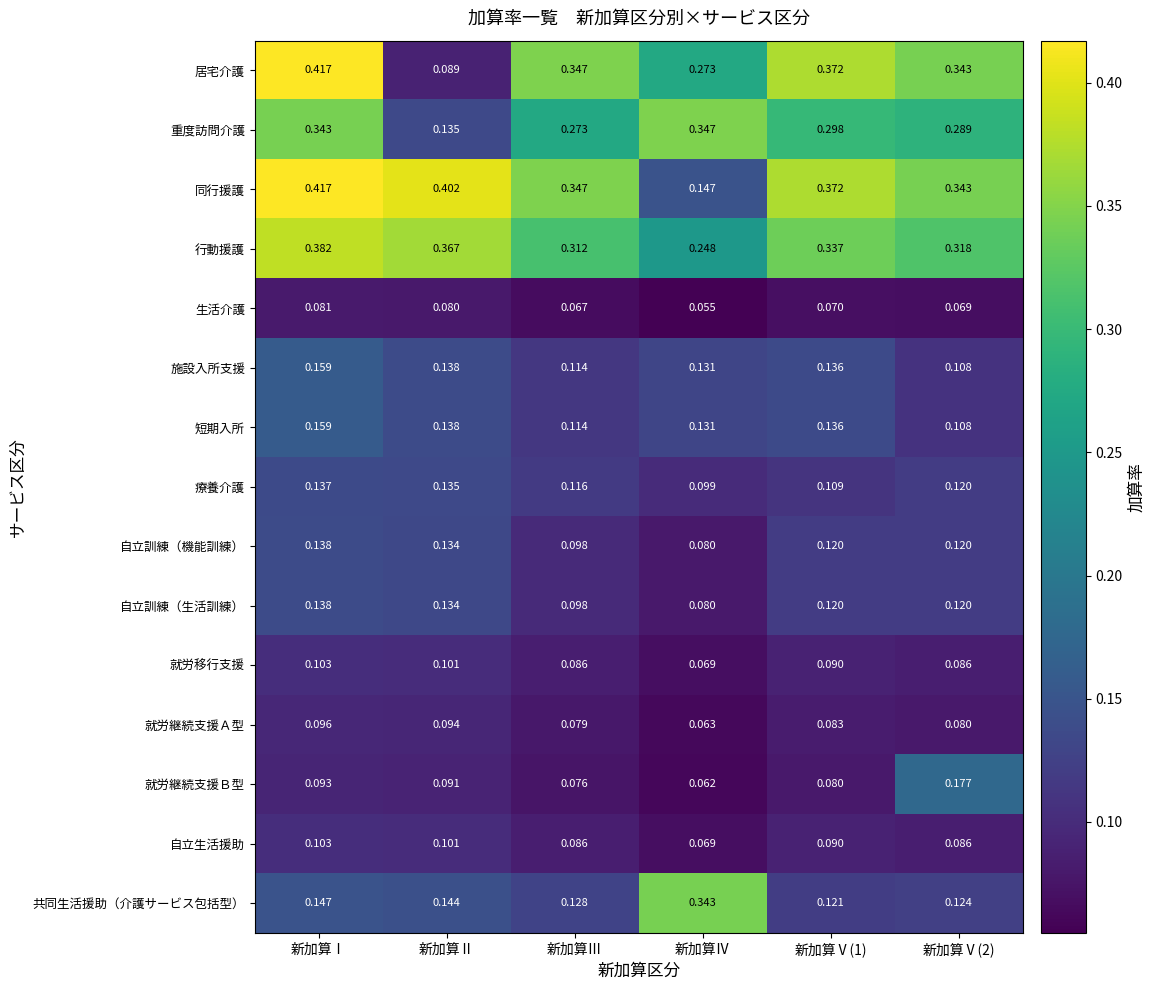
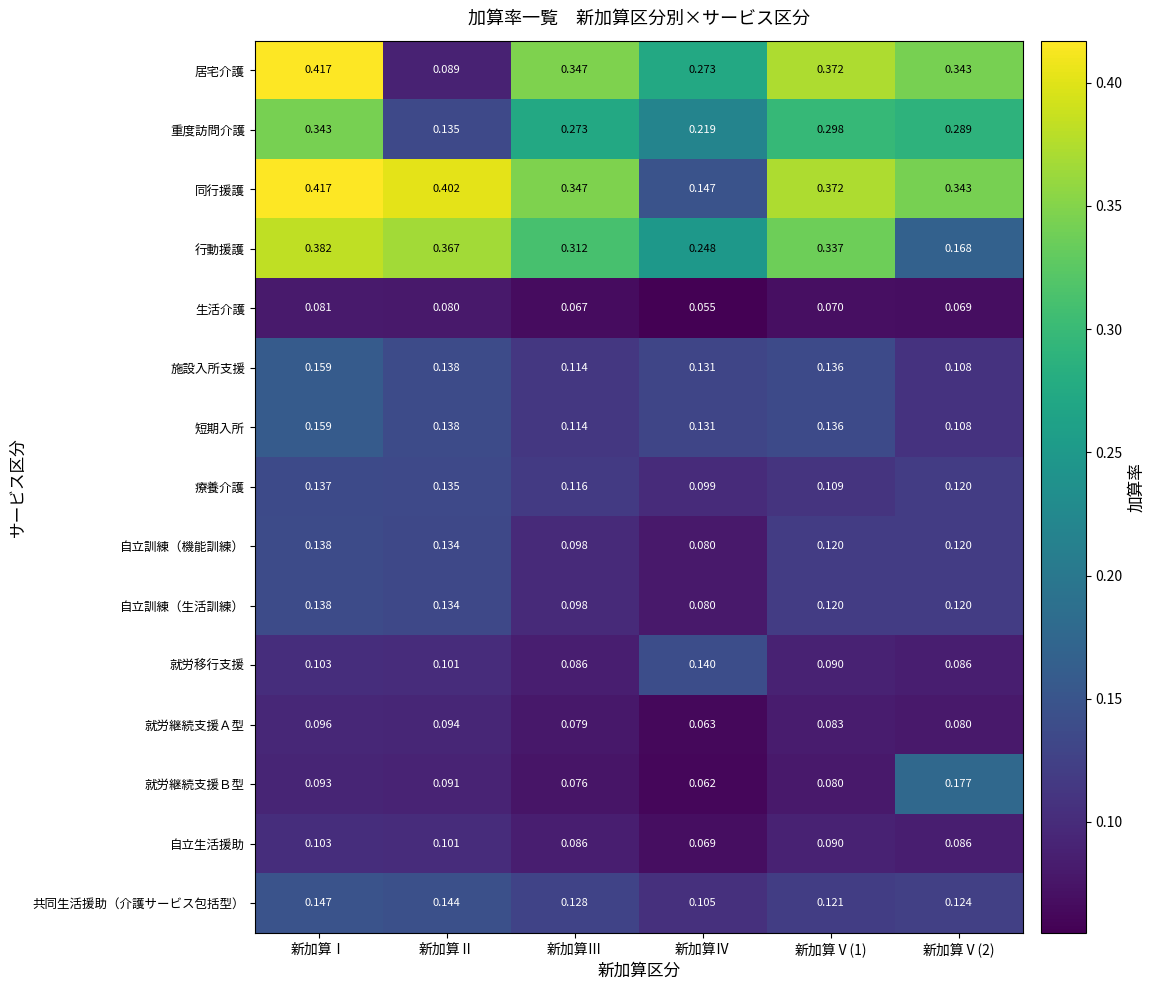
  {
    "居宅介護": {
      "新加算Ⅰ": 0.417,
      "新加算Ⅱ": 0.089,
      "新加算Ⅲ": 0.347,
      "新加算Ⅳ": 0.273,
      "新加算Ⅴ(1)": 0.372,
      "新加算Ⅴ(2)": 0.343
    },
    "重度訪問介護": {
      "新加算Ⅰ": 0.343,
      "新加算Ⅱ": 0.135,
      "新加算Ⅲ": 0.273,
-     "新加算Ⅳ": 0.347,
+     "新加算Ⅳ": 0.219,
      "新加算Ⅴ(1)": 0.298,
      "新加算Ⅴ(2)": 0.289
    },
    "同行援護": {
      "新加算Ⅰ": 0.417,
      "新加算Ⅱ": 0.402,
      "新加算Ⅲ": 0.347,
      "新加算Ⅳ": 0.147,
      "新加算Ⅴ(1)": 0.372,
      "新加算Ⅴ(2)": 0.343
    },
    "行動援護": {
      "新加算Ⅰ": 0.382,
      "新加算Ⅱ": 0.367,
      "新加算Ⅲ": 0.312,
      "新加算Ⅳ": 0.248,
      "新加算Ⅴ(1)": 0.337,
-     "新加算Ⅴ(2)": 0.318
+     "新加算Ⅴ(2)": 0.168
    },
    "生活介護": {
      "新加算Ⅰ": 0.081,
      "新加算Ⅱ": 0.080,
      "新加算Ⅲ": 0.067,
      "新加算Ⅳ": 0.055,
      "新加算Ⅴ(1)": 0.070,
      "新加算Ⅴ(2)": 0.069
    },
    "施設入所支援": {
      "新加算Ⅰ": 0.159,
      "新加算Ⅱ": 0.138,
      "新加算Ⅲ": 0.114,
      "新加算Ⅳ": 0.131,
      "新加算Ⅴ(1)": 0.136,
      "新加算Ⅴ(2)": 0.108
    },
    "短期入所": {
      "新加算Ⅰ": 0.159,
      "新加算Ⅱ": 0.138,
      "新加算Ⅲ": 0.114,
      "新加算Ⅳ": 0.131,
      "新加算Ⅴ(1)": 0.136,
      "新加算Ⅴ(2)": 0.108
    },
    "療養介護": {
      "新加算Ⅰ": 0.137,
      "新加算Ⅱ": 0.135,
      "新加算Ⅲ": 0.116,
      "新加算Ⅳ": 0.099,
      "新加算Ⅴ(1)": 0.109,
      "新加算Ⅴ(2)": 0.120
    },
    "自立訓練（機能訓練）": {
      "新加算Ⅰ": 0.138,
      "新加算Ⅱ": 0.134,
      "新加算Ⅲ": 0.098,
      "新加算Ⅳ": 0.080,
      "新加算Ⅴ(1)": 0.120,
      "新加算Ⅴ(2)": 0.120
    },
    "自立訓練（生活訓練）": {
      "新加算Ⅰ": 0.138,
      "新加算Ⅱ": 0.134,
      "新加算Ⅲ": 0.098,
      "新加算Ⅳ": 0.080,
      "新加算Ⅴ(1)": 0.120,
      "新加算Ⅴ(2)": 0.120
    },
    "就労移行支援": {
      "新加算Ⅰ": 0.103,
      "新加算Ⅱ": 0.101,
      "新加算Ⅲ": 0.086,
-     "新加算Ⅳ": 0.069,
+     "新加算Ⅳ": 0.140,
      "新加算Ⅴ(1)": 0.090,
      "新加算Ⅴ(2)": 0.086
    },
    "就労継続支援Ａ型": {
      "新加算Ⅰ": 0.096,
      "新加算Ⅱ": 0.094,
      "新加算Ⅲ": 0.079,
      "新加算Ⅳ": 0.063,
      "新加算Ⅴ(1)": 0.083,
      "新加算Ⅴ(2)": 0.080
    },
    "就労継続支援Ｂ型": {
      "新加算Ⅰ": 0.093,
      "新加算Ⅱ": 0.091,
      "新加算Ⅲ": 0.076,
      "新加算Ⅳ": 0.062,
      "新加算Ⅴ(1)": 0.080,
      "新加算Ⅴ(2)": 0.177
    },
    "自立生活援助": {
      "新加算Ⅰ": 0.103,
      "新加算Ⅱ": 0.101,
      "新加算Ⅲ": 0.086,
      "新加算Ⅳ": 0.069,
      "新加算Ⅴ(1)": 0.090,
      "新加算Ⅴ(2)": 0.086
    },
    "共同生活援助（介護サービス包括型）": {
      "新加算Ⅰ": 0.147,
      "新加算Ⅱ": 0.144,
      "新加算Ⅲ": 0.128,
-     "新加算Ⅳ": 0.343,
+     "新加算Ⅳ": 0.105,
      "新加算Ⅴ(1)": 0.121,
      "新加算Ⅴ(2)": 0.124
    }
  }
